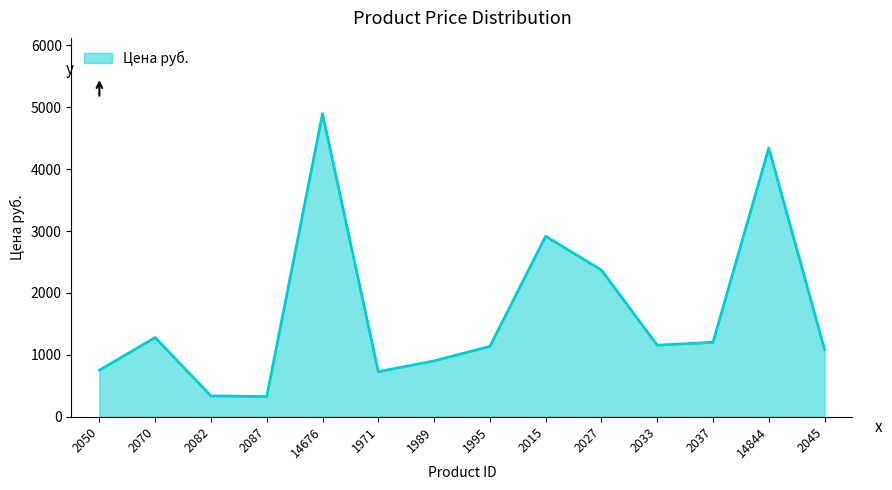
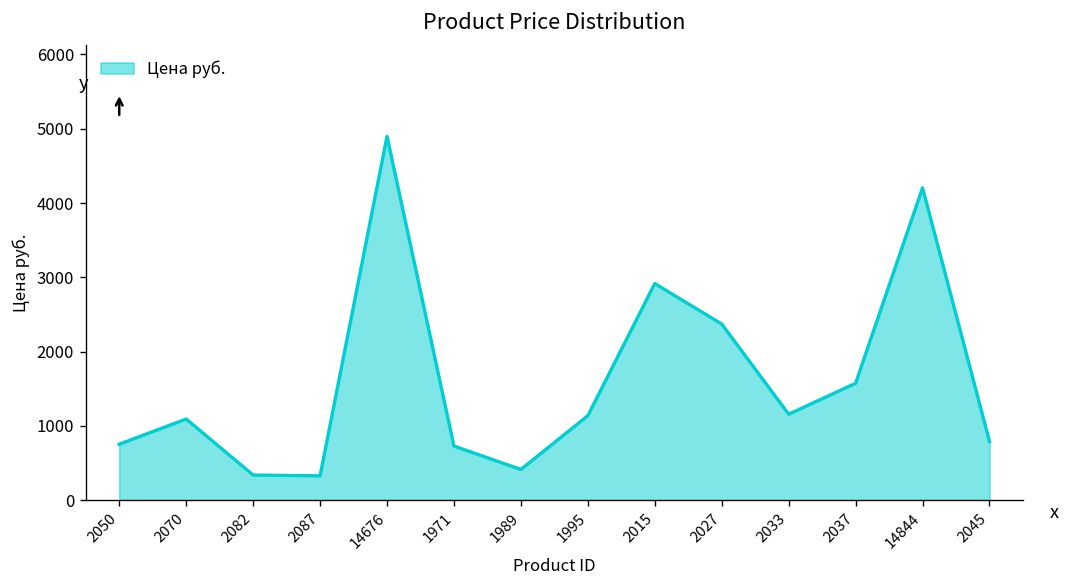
  {
    "2050": 800,
-   "2070": 1300,
+   "2070": 1100,
    "2082": 300,
    "2087": 300,
    "14676": 4900,
    "1971": 700,
-   "1989": 900,
+   "1989": 400,
    "1995": 1100,
    "2015": 2900,
    "2027": 2400,
    "2033": 1200,
-   "2037": 1200,
-   "14844": 4300,
-   "2045": 1100
+   "2037": 1600,
+   "14844": 4200,
+   "2045": 800
  }
